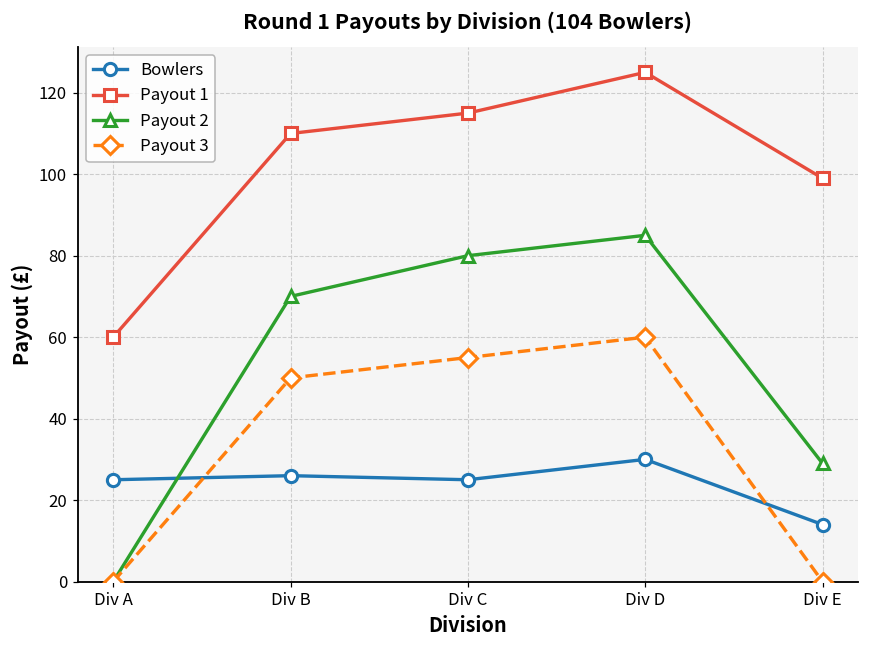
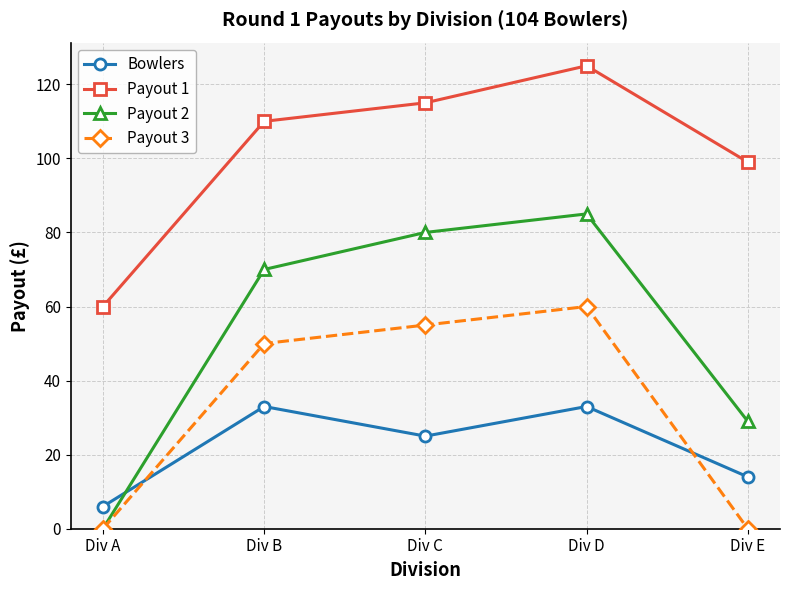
  {
    "Bowlers": {
-     "Div A": 25,
-     "Div B": 26,
+     "Div A": 6,
+     "Div B": 33,
      "Div C": 25,
-     "Div D": 30,
+     "Div D": 33,
      "Div E": 14
    },
    "Payout 1": {
      "Div A": 60,
      "Div B": 110,
      "Div C": 115,
      "Div D": 125,
      "Div E": 99
    },
    "Payout 2": {
      "Div B": 70,
      "Div C": 80,
      "Div D": 85,
      "Div E": 29
    },
    "Payout 3": {
      "Div B": 50,
      "Div C": 55,
      "Div D": 60,
      "Div E": 0
    }
  }
